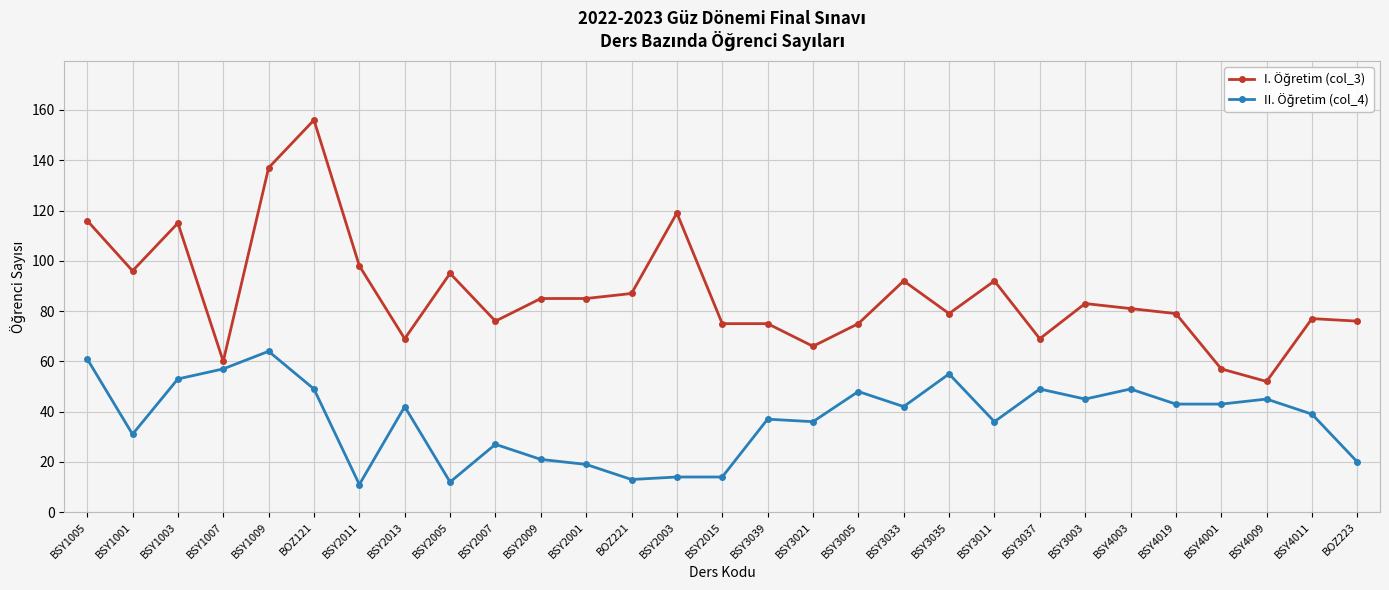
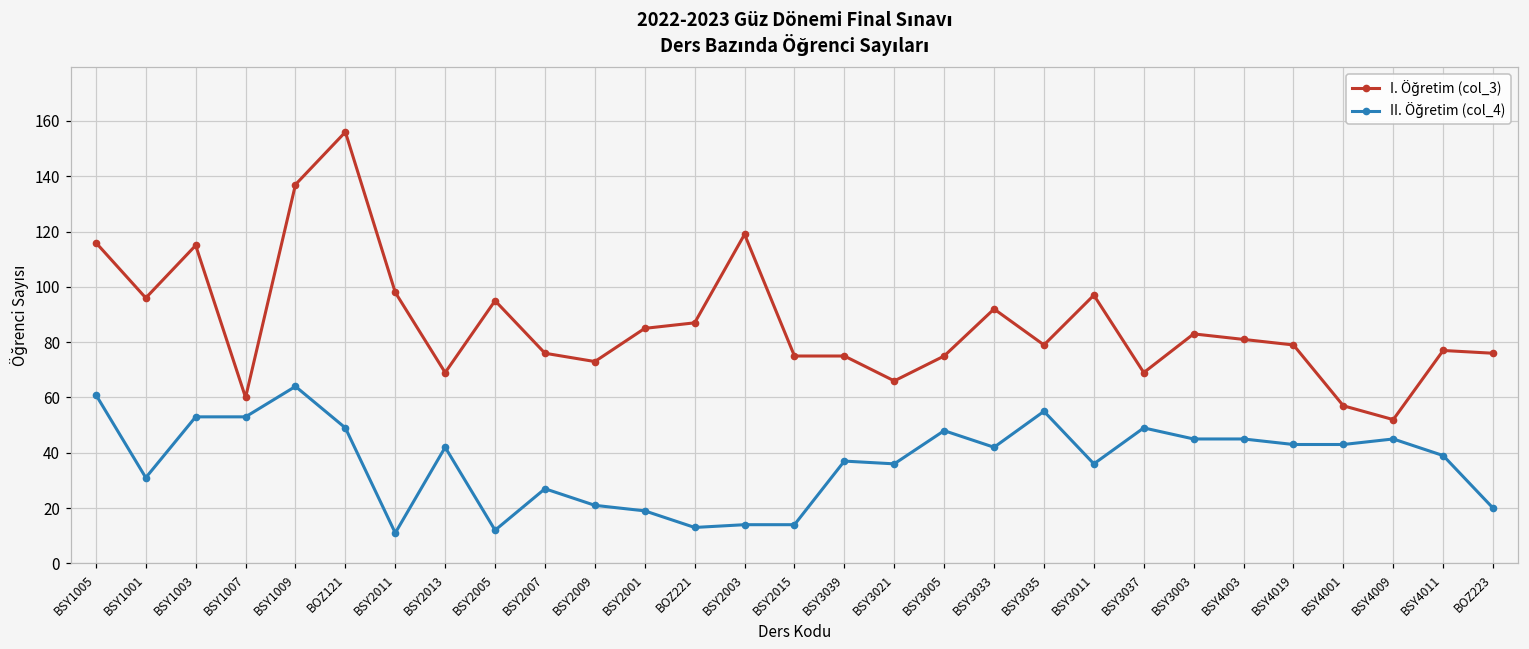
  {
    "I. Öğretim (col_3)": {
      "BSY1005": 116,
      "BSY1001": 96,
      "BSY1003": 115,
      "BSY1007": 60,
      "BSY1009": 137,
      "BOZ121": 156,
      "BSY2011": 98,
      "BSY2013": 69,
      "BSY2005": 95,
      "BSY2007": 76,
-     "BSY2009": 85,
+     "BSY2009": 73,
      "BSY2001": 85,
      "BOZ221": 87,
      "BSY2003": 119,
      "BSY2015": 75,
      "BSY3039": 75,
      "BSY3021": 66,
      "BSY3005": 75,
      "BSY3033": 92,
      "BSY3035": 79,
-     "BSY3011": 92,
+     "BSY3011": 97,
      "BSY3037": 69,
      "BSY3003": 83,
      "BSY4003": 81,
      "BSY4019": 79,
      "BSY4001": 57,
      "BSY4009": 52,
      "BSY4011": 77,
      "BOZ223": 76
    },
    "II. Öğretim (col_4)": {
      "BSY1005": 61,
      "BSY1001": 31,
      "BSY1003": 53,
-     "BSY1007": 57,
+     "BSY1007": 53,
      "BSY1009": 64,
      "BOZ121": 49,
      "BSY2011": 11,
      "BSY2013": 42,
      "BSY2005": 12,
      "BSY2007": 27,
      "BSY2009": 21,
      "BSY2001": 19,
      "BOZ221": 13,
      "BSY2003": 14,
      "BSY2015": 14,
      "BSY3039": 37,
      "BSY3021": 36,
      "BSY3005": 48,
      "BSY3033": 42,
      "BSY3035": 55,
      "BSY3011": 36,
      "BSY3037": 49,
      "BSY3003": 45,
-     "BSY4003": 49,
+     "BSY4003": 45,
      "BSY4019": 43,
      "BSY4001": 43,
      "BSY4009": 45,
      "BSY4011": 39,
      "BOZ223": 20
    }
  }
